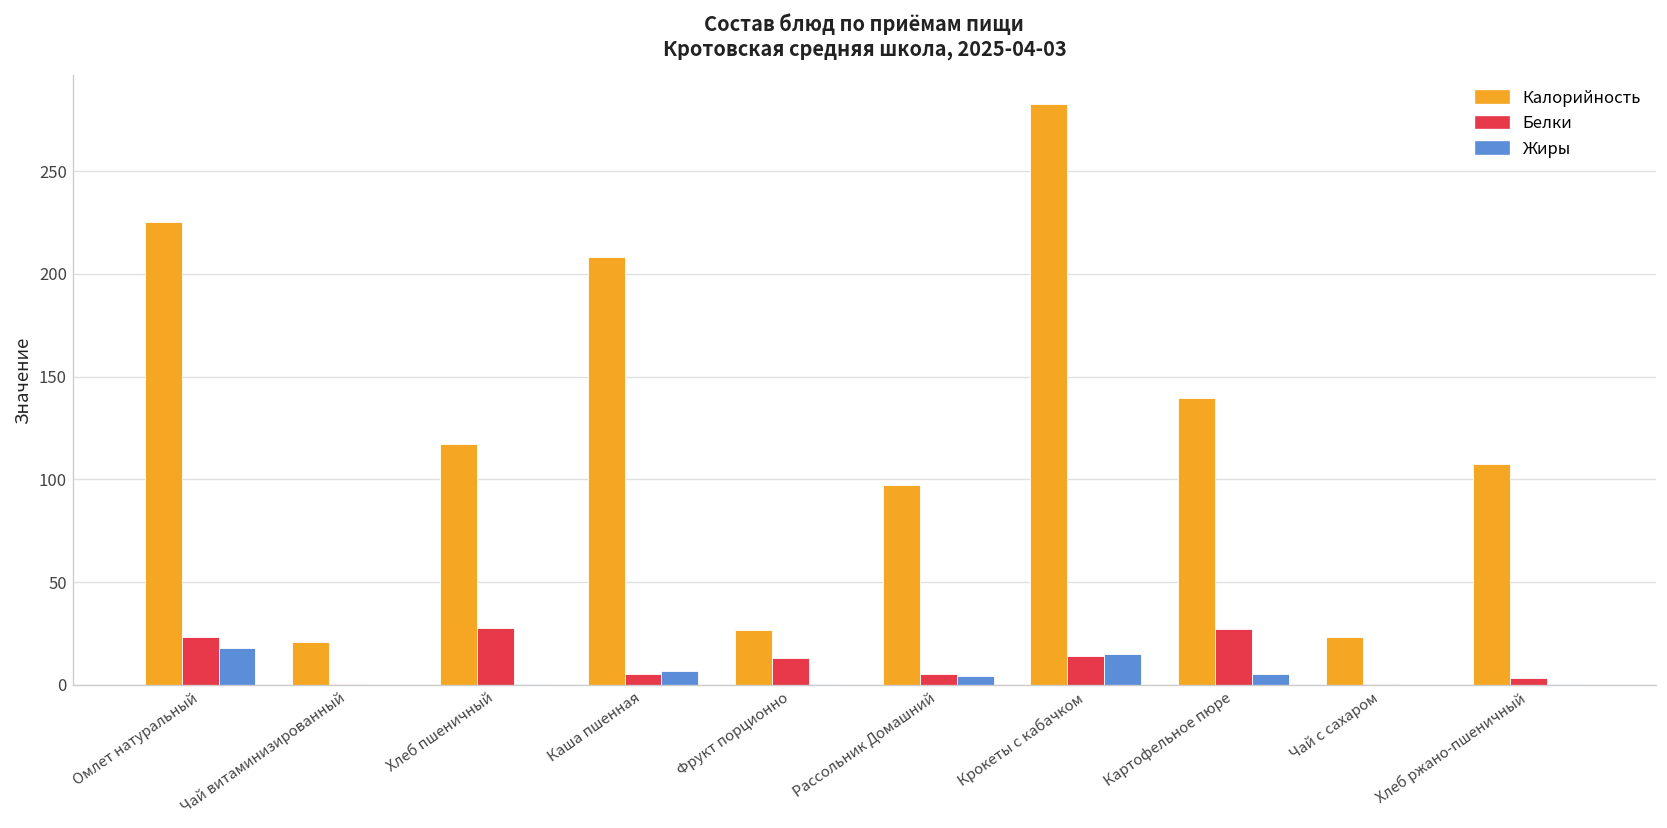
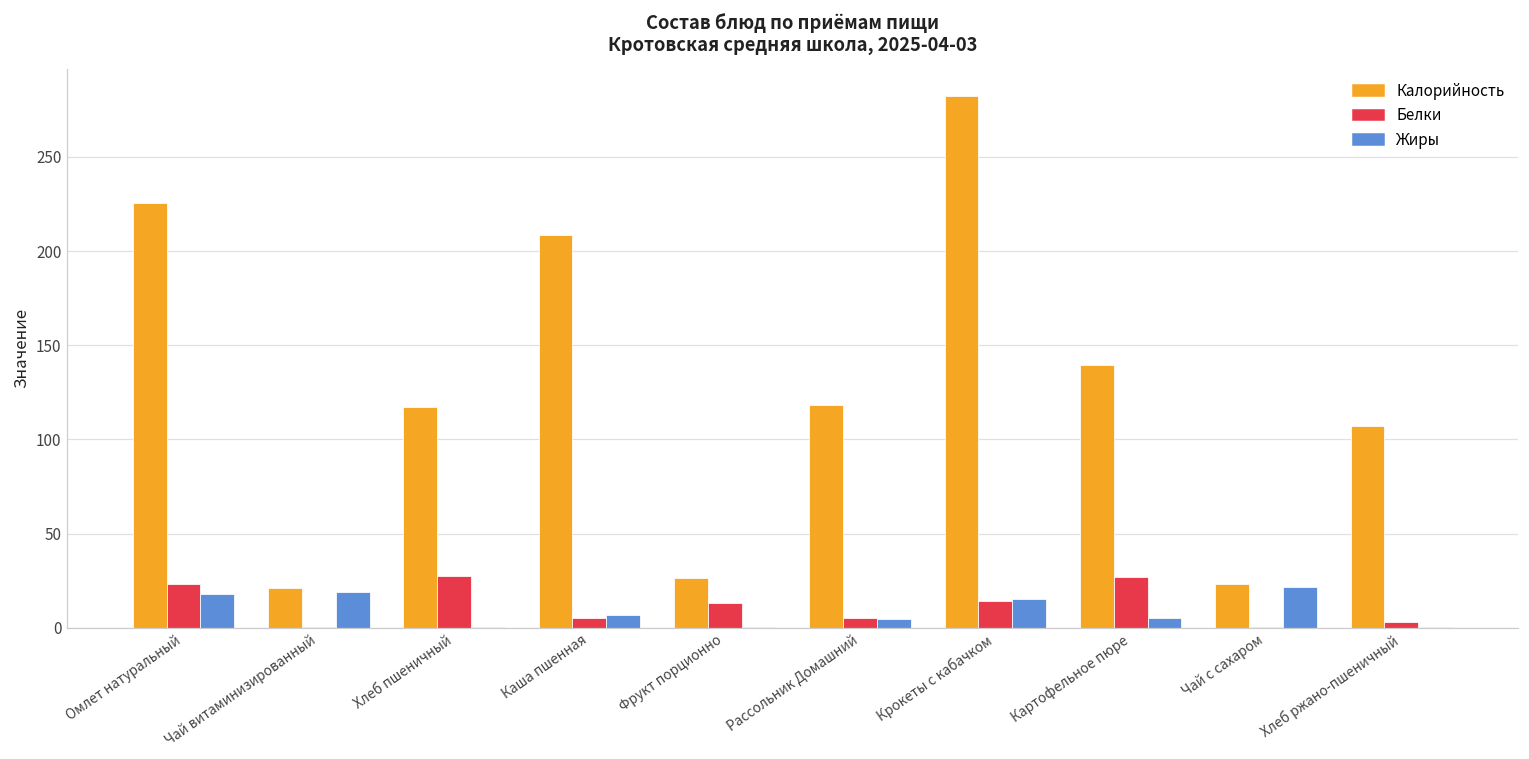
  {
    "Калорийность": {
      "Омлет натуральный": 226,
      "Чай витаминизированный": 21,
      "Хлеб пшеничный": 117,
      "Каша пшенная": 208,
      "Фрукт порционно": 27,
-     "Рассольник Домашний": 97,
+     "Рассольник Домашний": 119,
      "Крокеты с кабачком": 283,
      "Картофельное пюре": 139,
      "Чай с сахаром": 23,
      "Хлеб ржано-пшеничный": 107
    },
    "Белки": {
      "Омлет натуральный": 23,
      "Хлеб пшеничный": 28,
      "Каша пшенная": 5,
      "Фрукт порционно": 13,
      "Рассольник Домашний": 5,
      "Крокеты с кабачком": 14,
      "Картофельное пюре": 27,
      "Хлеб ржано-пшеничный": 3
    },
    "Жиры": {
      "Омлет натуральный": 18,
-     "Чай витаминизированный": 0,
+     "Чай витаминизированный": 19,
      "Каша пшенная": 7,
      "Рассольник Домашний": 5,
      "Крокеты с кабачком": 15,
      "Картофельное пюре": 5,
-     "Чай с сахаром": 0
+     "Чай с сахаром": 22
    }
  }
